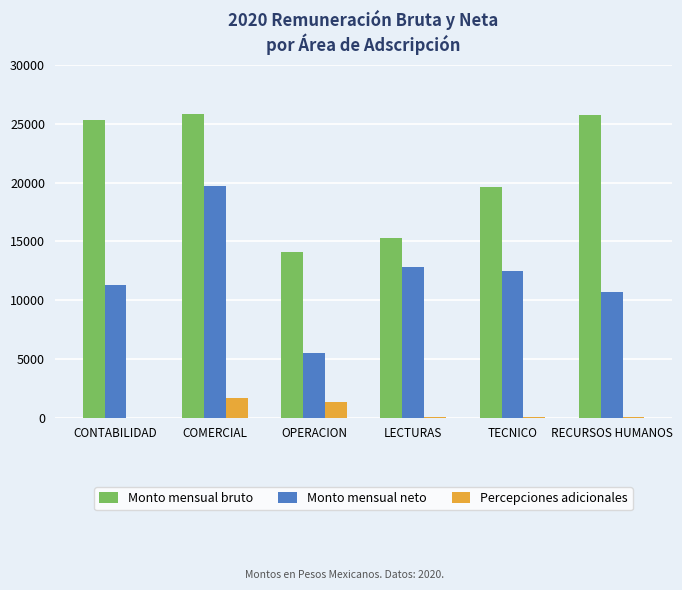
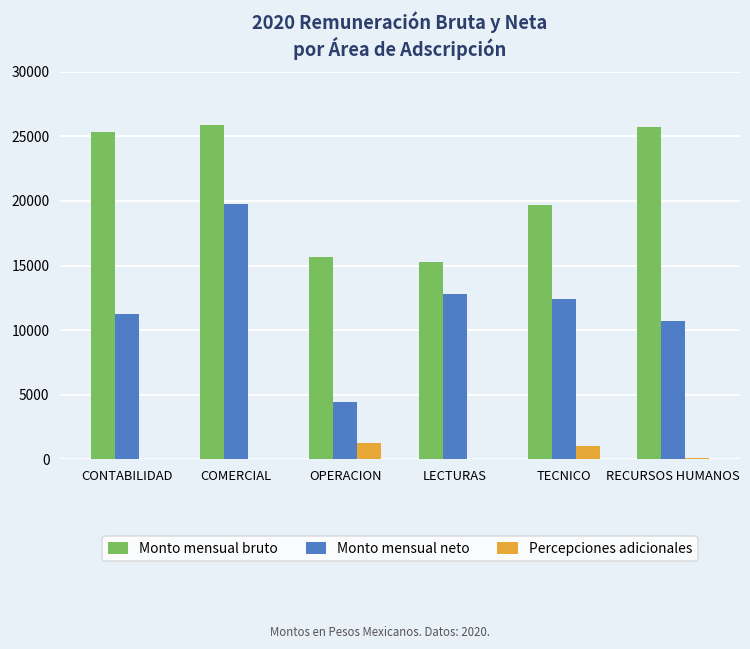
  {
    "Monto mensual bruto": {
      "CONTABILIDAD": 25300,
      "COMERCIAL": 25900,
-     "OPERACION": 14100,
+     "OPERACION": 15700,
      "LECTURAS": 15300,
      "TECNICO": 19700,
      "RECURSOS HUMANOS": 25700
    },
    "Monto mensual neto": {
      "CONTABILIDAD": 11300,
      "COMERCIAL": 19700,
-     "OPERACION": 5500,
+     "OPERACION": 4500,
      "LECTURAS": 12800,
      "TECNICO": 12500,
      "RECURSOS HUMANOS": 10700
    },
    "Percepciones adicionales": {
-     "COMERCIAL": 1700,
+     "COMERCIAL": 0,
      "OPERACION": 1300,
-     "TECNICO": 0
+     "TECNICO": 1000
    }
  }
